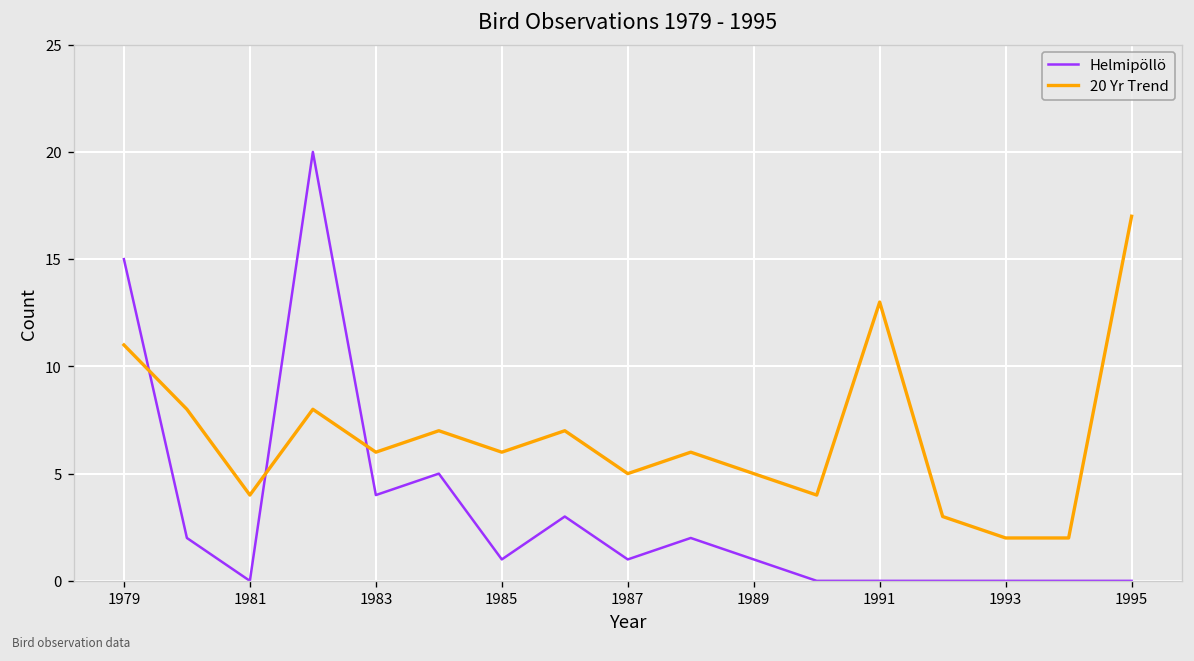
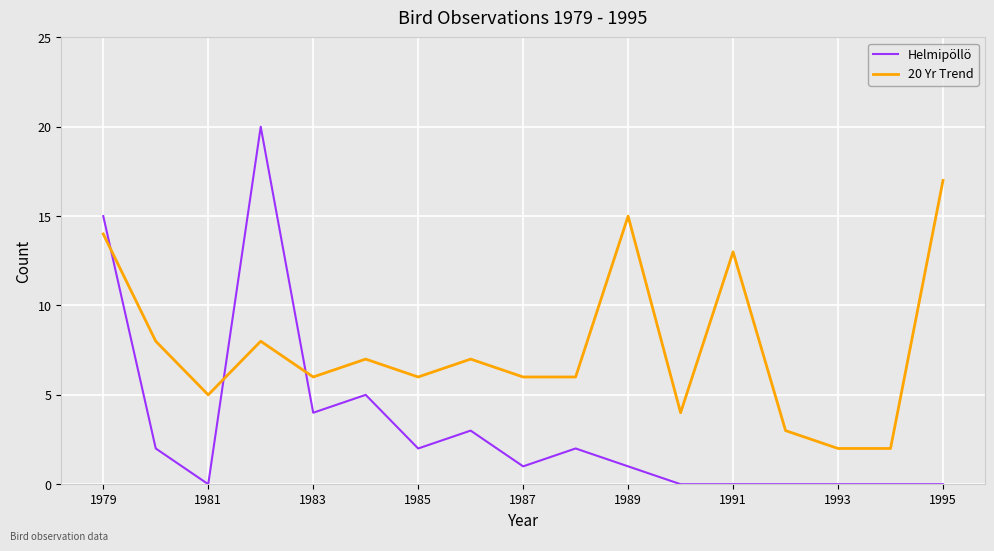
  {
    "Helmipöllö": {
      "1979": 15,
      "1981": 0,
      "1983": 4,
-     "1985": 1,
+     "1985": 2,
      "1987": 1,
      "1989": 1,
      "1991": 0,
      "1993": 0,
      "1995": 0
    },
    "20 Yr Trend": {
-     "1979": 11,
-     "1981": 4,
+     "1979": 14,
+     "1981": 5,
      "1983": 6,
      "1985": 6,
-     "1987": 5,
-     "1989": 5,
+     "1987": 6,
+     "1989": 15,
      "1991": 13,
      "1993": 2,
      "1995": 17
    }
  }
